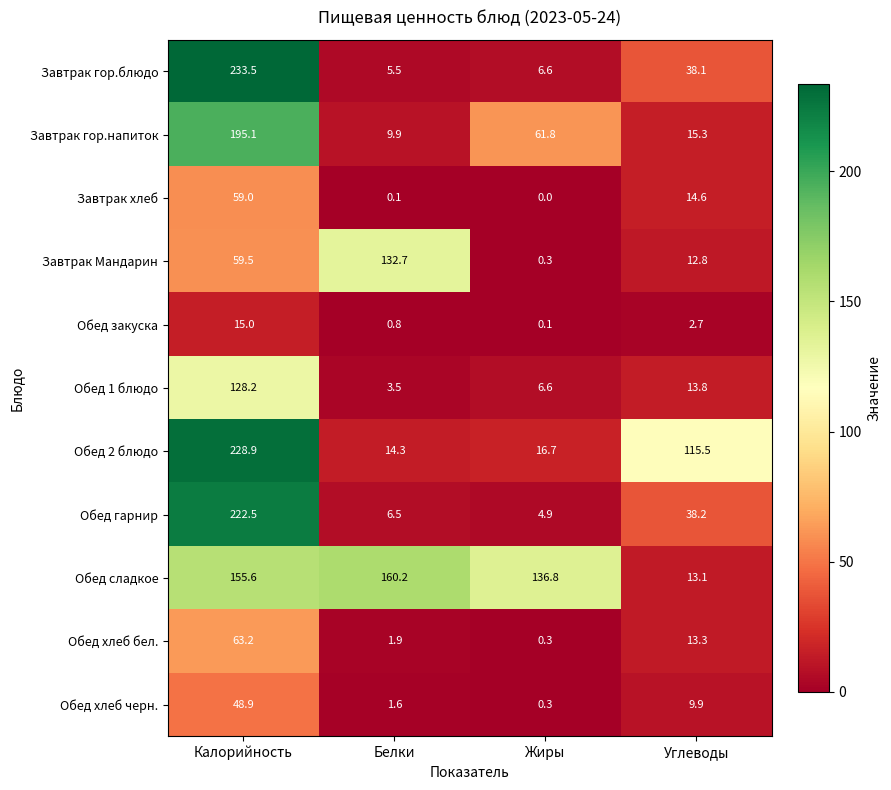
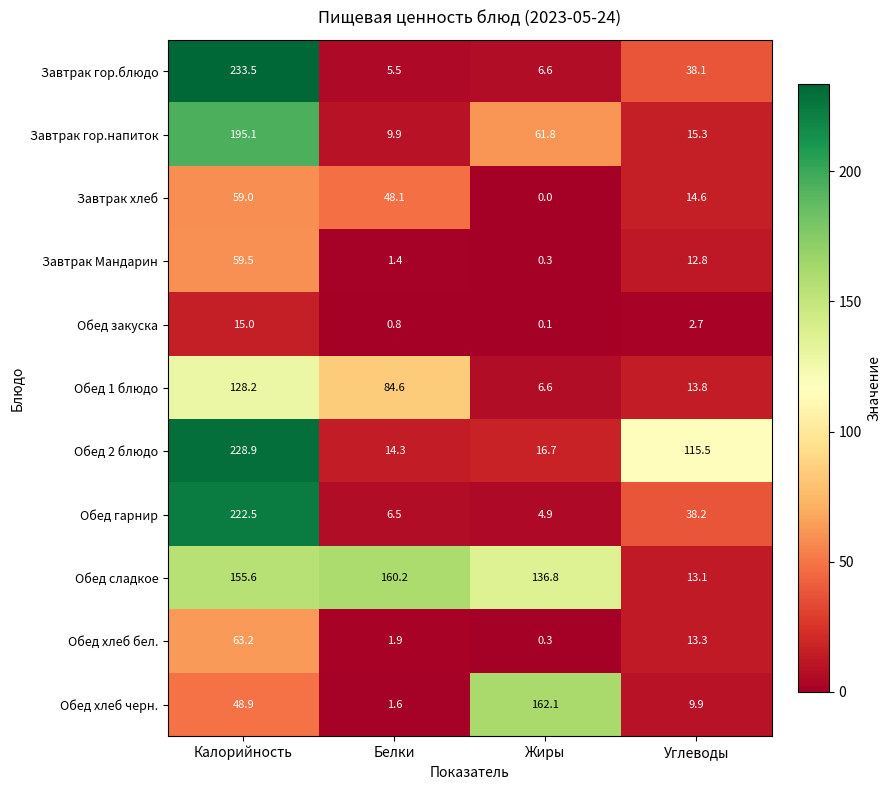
  {
    "Завтрак гор.блюдо": {
      "Калорийность": 233.5,
      "Белки": 5.5,
      "Жиры": 6.6,
      "Углеводы": 38.1
    },
    "Завтрак гор.напиток": {
      "Калорийность": 195.1,
      "Белки": 9.9,
      "Жиры": 61.8,
      "Углеводы": 15.3
    },
    "Завтрак хлеб": {
      "Калорийность": 59.0,
-     "Белки": 0.1,
+     "Белки": 48.1,
      "Жиры": 0.0,
      "Углеводы": 14.6
    },
    "Завтрак Мандарин": {
      "Калорийность": 59.5,
-     "Белки": 132.7,
+     "Белки": 1.4,
      "Жиры": 0.3,
      "Углеводы": 12.8
    },
    "Обед закуска": {
      "Калорийность": 15.0,
      "Белки": 0.8,
      "Жиры": 0.1,
      "Углеводы": 2.7
    },
    "Обед 1 блюдо": {
      "Калорийность": 128.2,
-     "Белки": 3.5,
+     "Белки": 84.6,
      "Жиры": 6.6,
      "Углеводы": 13.8
    },
    "Обед 2 блюдо": {
      "Калорийность": 228.9,
      "Белки": 14.3,
      "Жиры": 16.7,
      "Углеводы": 115.5
    },
    "Обед гарнир": {
      "Калорийность": 222.5,
      "Белки": 6.5,
      "Жиры": 4.9,
      "Углеводы": 38.2
    },
    "Обед сладкое": {
      "Калорийность": 155.6,
      "Белки": 160.2,
      "Жиры": 136.8,
      "Углеводы": 13.1
    },
    "Обед хлеб бел.": {
      "Калорийность": 63.2,
      "Белки": 1.9,
      "Жиры": 0.3,
      "Углеводы": 13.3
    },
    "Обед хлеб черн.": {
      "Калорийность": 48.9,
      "Белки": 1.6,
-     "Жиры": 0.3,
+     "Жиры": 162.1,
      "Углеводы": 9.9
    }
  }
